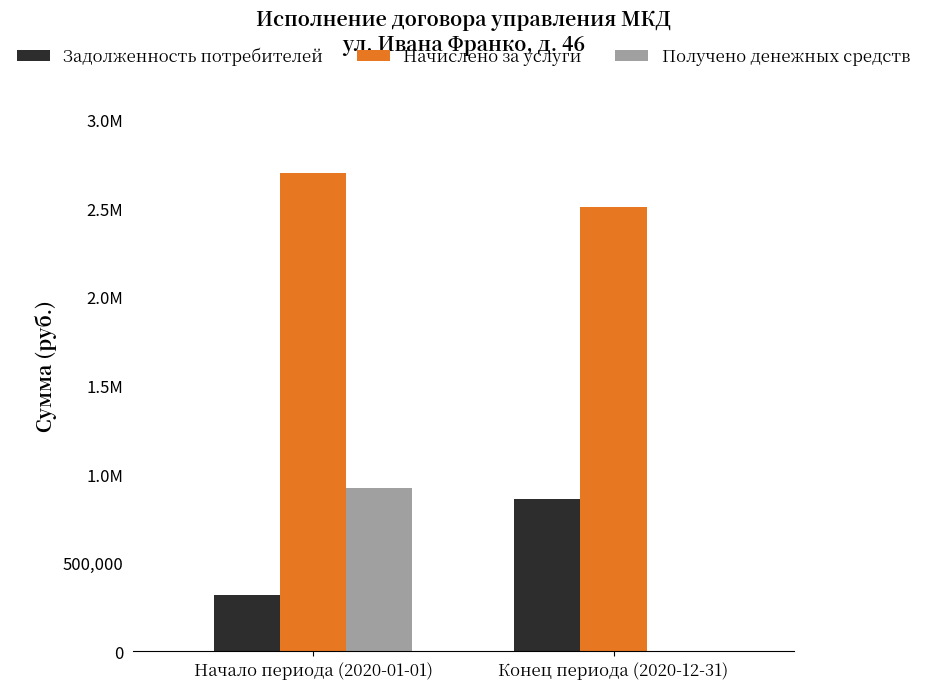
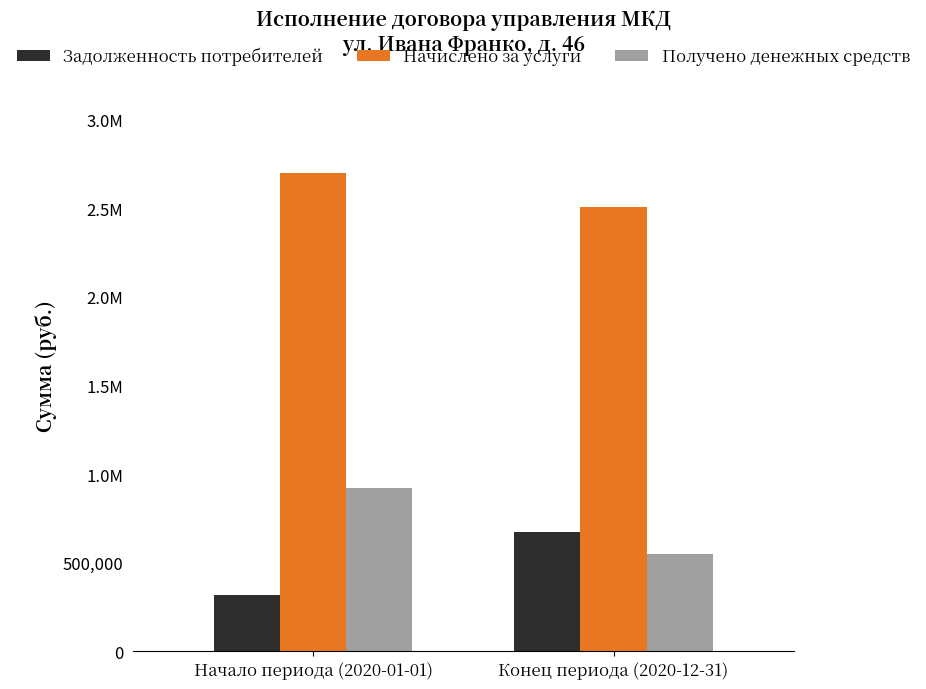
  {
    "Задолженность потребителей": {
      "Начало периода (2020-01-01)": "320,000",
-     "Конец периода (2020-12-31)": "860,000"
+     "Конец периода (2020-12-31)": "670,000"
    },
    "Начислено за услуги": {
      "Начало периода (2020-01-01)": "2,700,000",
      "Конец периода (2020-12-31)": "2,510,000"
    },
    "Получено денежных средств": {
      "Начало периода (2020-01-01)": "920,000",
-     "Конец периода (2020-12-31)": "0"
+     "Конец периода (2020-12-31)": "550,000"
    }
  }
